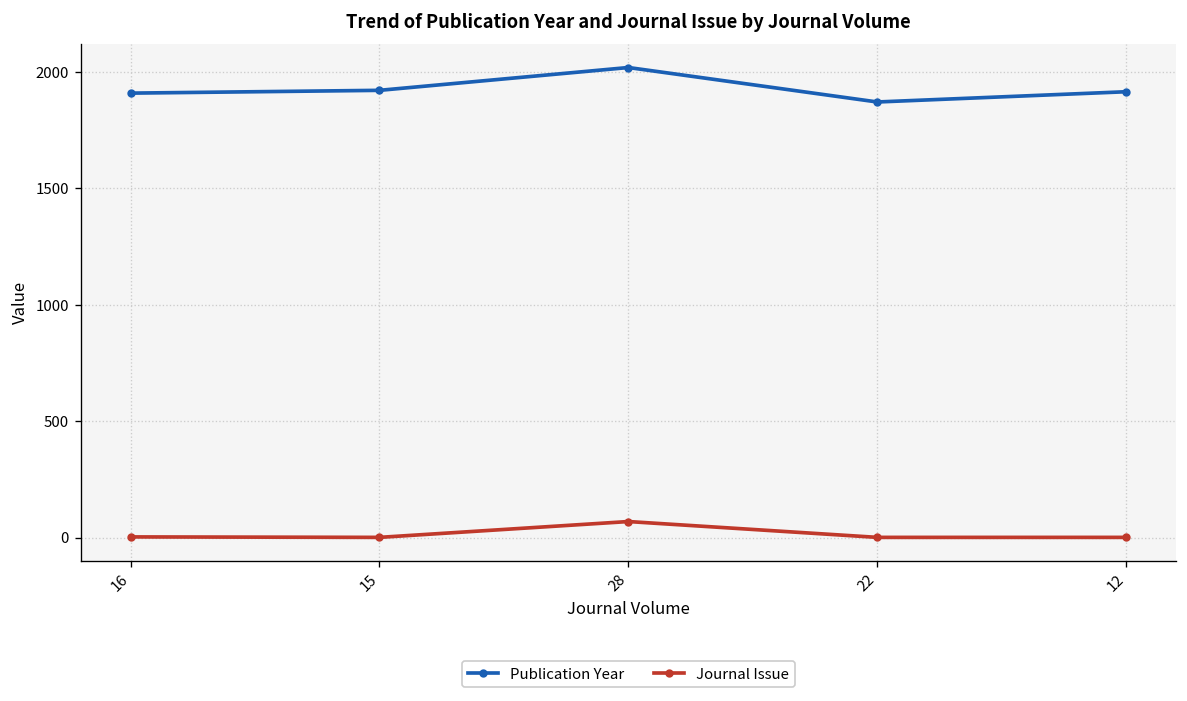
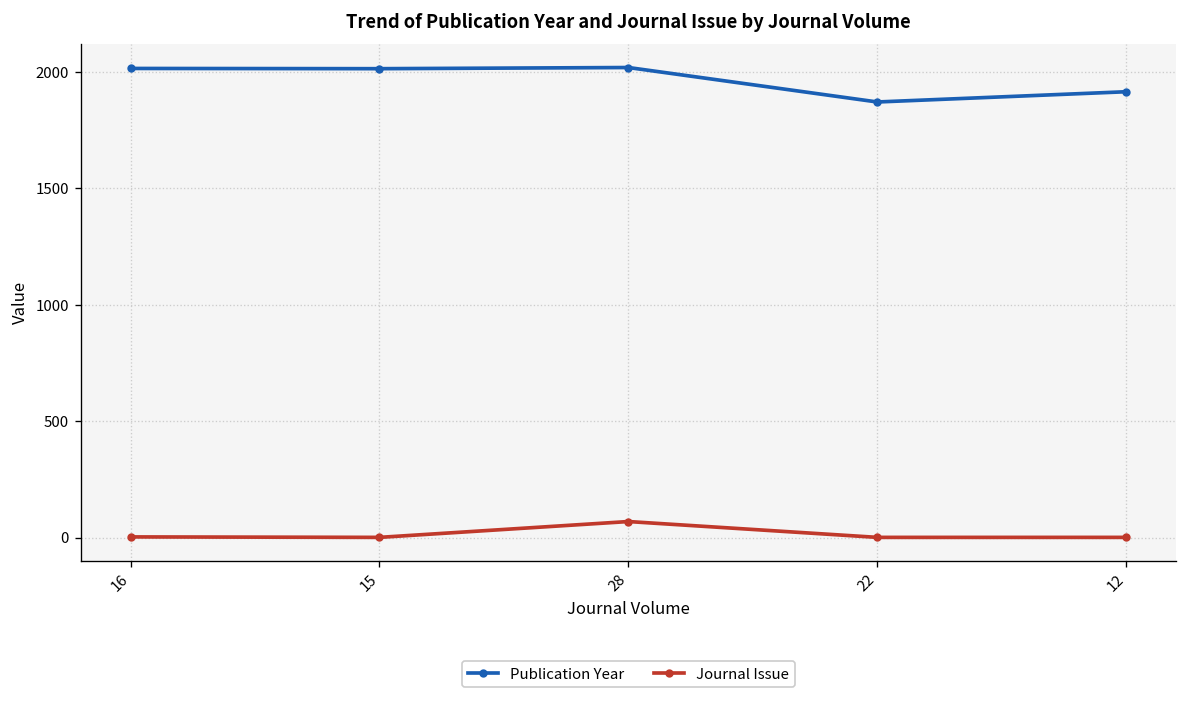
  {
    "Publication Year": {
-     "16": 1910,
-     "15": 1920,
+     "16": 2020,
+     "15": 2010,
      "28": 2020,
      "22": 1870,
      "12": 1920
    },
    "Journal Issue": {
      "16": 0,
      "15": 0,
      "28": 70,
      "22": 0,
      "12": 0
    }
  }
